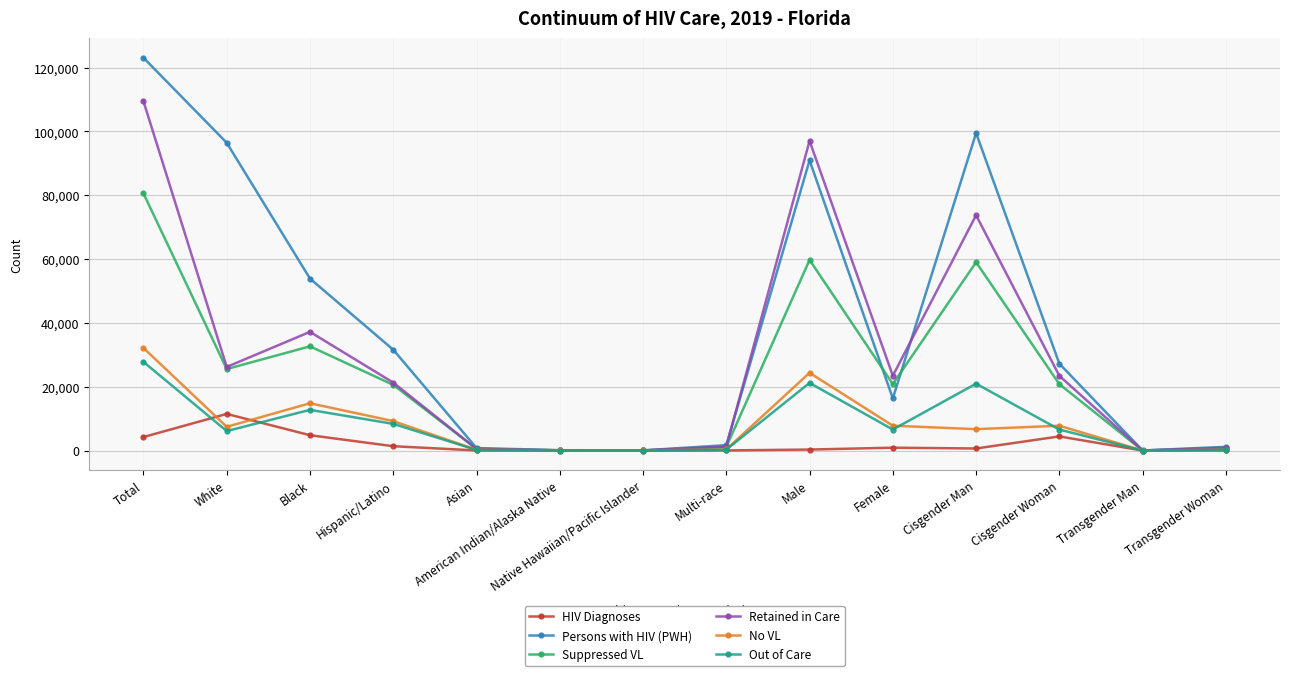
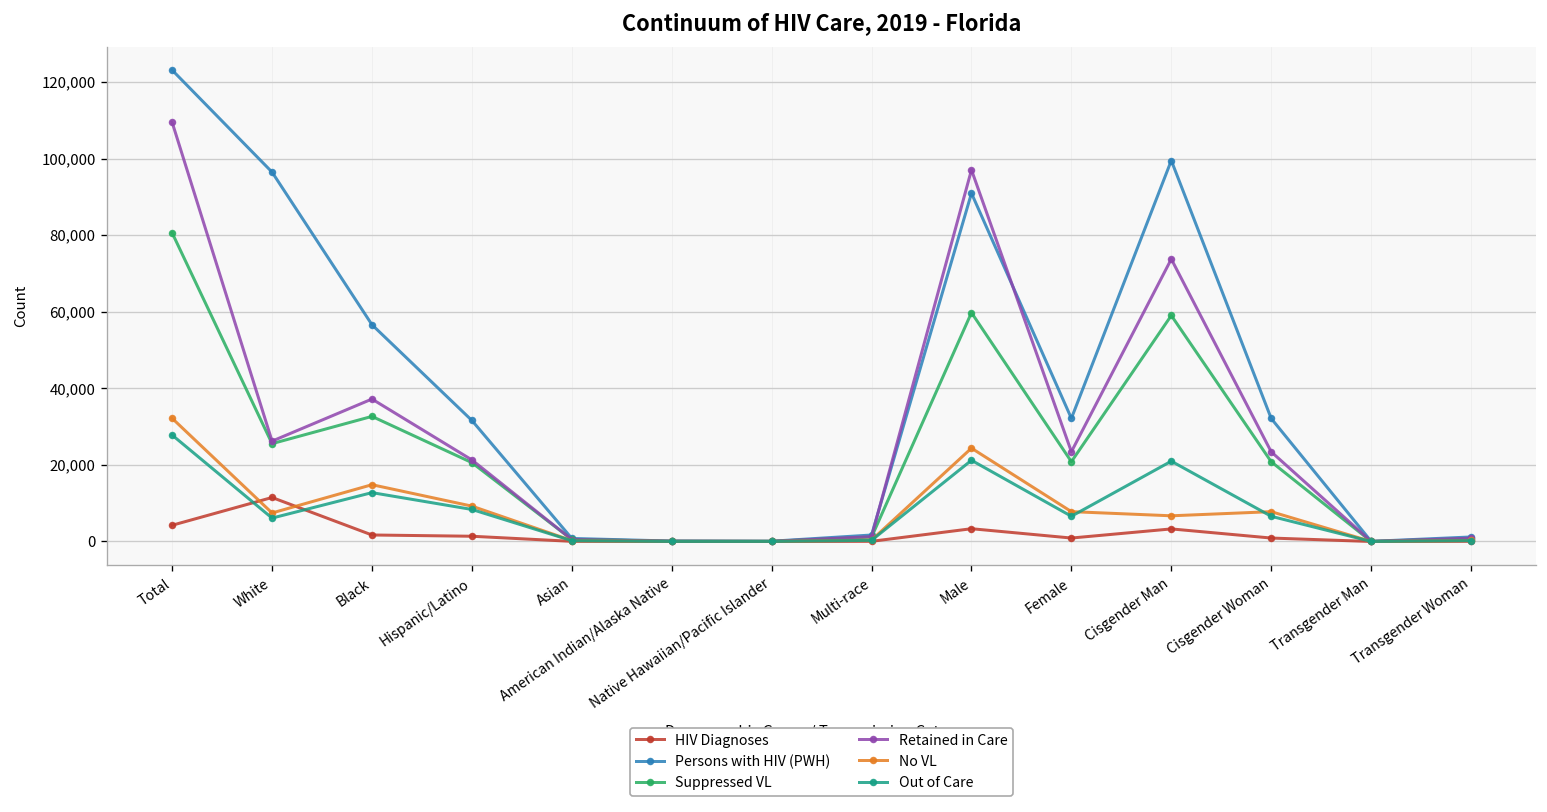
  {
    "HIV Diagnoses": {
      "Total": "4,000",
      "White": "11,000",
-     "Black": "5,000",
+     "Black": "2,000",
      "Hispanic/Latino": "1,000",
-     "Male": "0",
+     "Male": "3,000",
      "Female": "1,000",
-     "Cisgender Man": "1,000",
-     "Cisgender Woman": "4,000"
+     "Cisgender Man": "3,000",
+     "Cisgender Woman": "1,000"
    },
    "Persons with HIV (PWH)": {
      "Total": "123,000",
      "White": "96,000",
-     "Black": "54,000",
+     "Black": "57,000",
      "Hispanic/Latino": "32,000",
      "Male": "91,000",
-     "Female": "16,000",
+     "Female": "32,000",
      "Cisgender Man": "99,000",
-     "Cisgender Woman": "27,000"
+     "Cisgender Woman": "32,000"
    },
    "Retained in Care": {
      "Total": "109,000",
      "Black": "37,000",
      "Male": "97,000",
      "Female": "23,000",
      "Cisgender Man": "74,000",
      "Cisgender Woman": "23,000"
    },
    "No VL": {
      "Total": "32,000",
      "White": "7,000",
      "Black": "15,000",
      "Hispanic/Latino": "9,000",
      "Male": "24,000",
      "Female": "8,000",
      "Cisgender Man": "7,000",
      "Cisgender Woman": "8,000"
    }
  }
